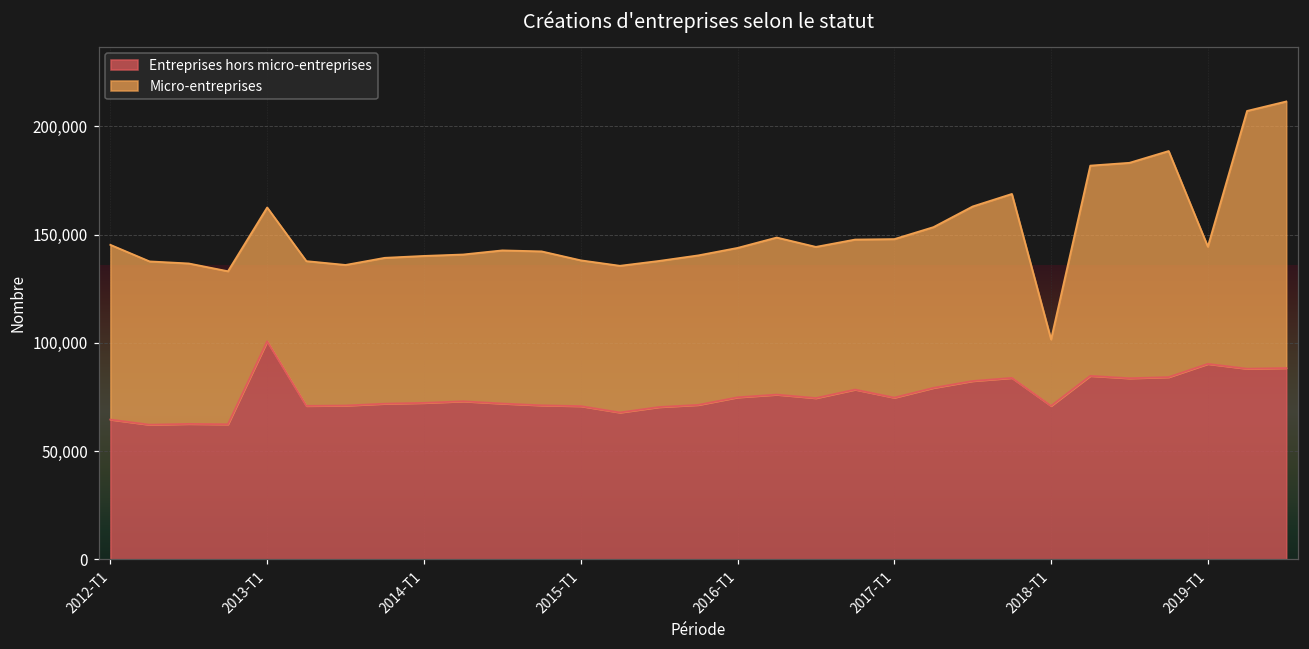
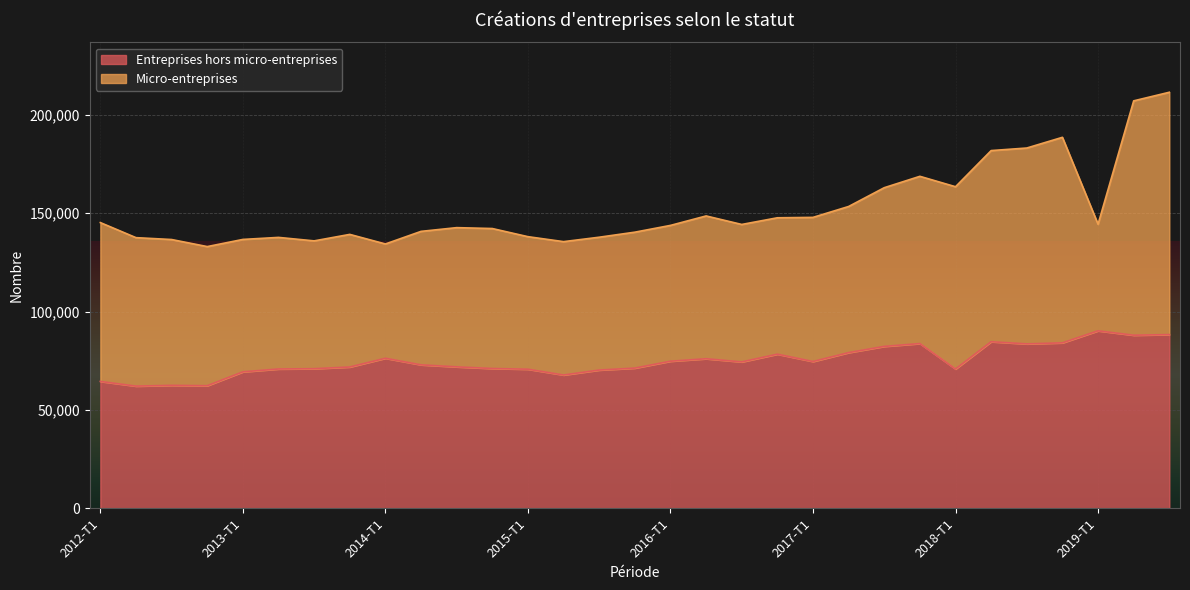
  {
    "Entreprises hors micro-entreprises": {
      "2012-T1": "65,000",
-     "2013-T1": "101,000",
-     "2014-T1": "72,000",
+     "2013-T1": "69,000",
+     "2014-T1": "76,000",
      "2015-T1": "71,000",
      "2016-T1": "75,000",
      "2017-T1": "75,000",
      "2018-T1": "71,000",
      "2019-T1": "90,000"
    },
    "Micro-entreprises": {
      "2012-T1": "81,000",
-     "2013-T1": "62,000",
-     "2014-T1": "68,000",
+     "2013-T1": "67,000",
+     "2014-T1": "58,000",
      "2015-T1": "67,000",
      "2016-T1": "69,000",
      "2017-T1": "73,000",
-     "2018-T1": "31,000",
+     "2018-T1": "93,000",
      "2019-T1": "54,000"
    }
  }
